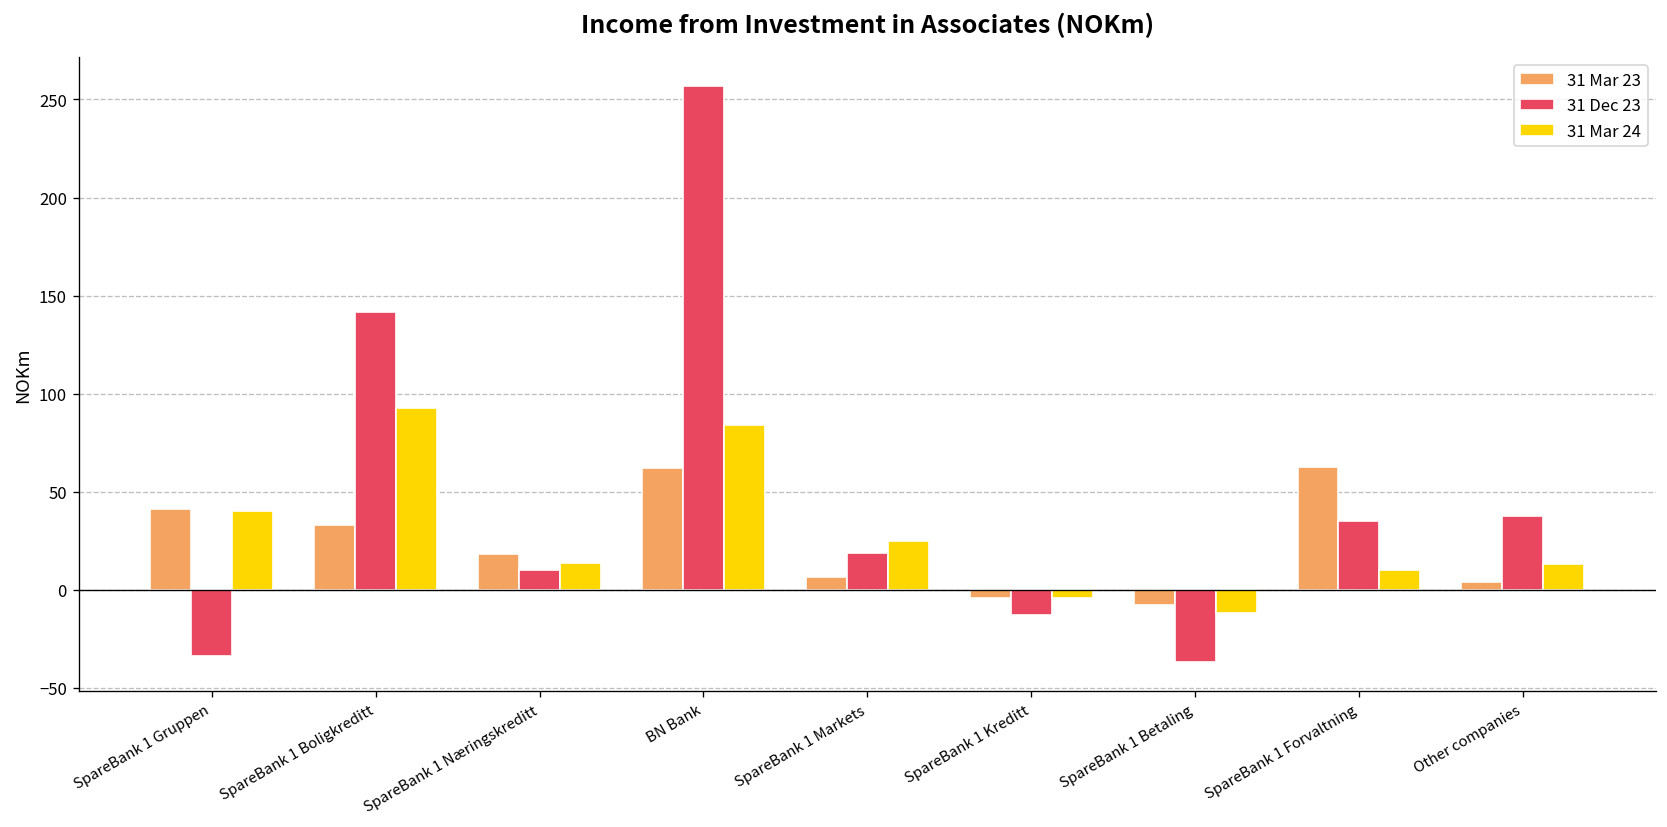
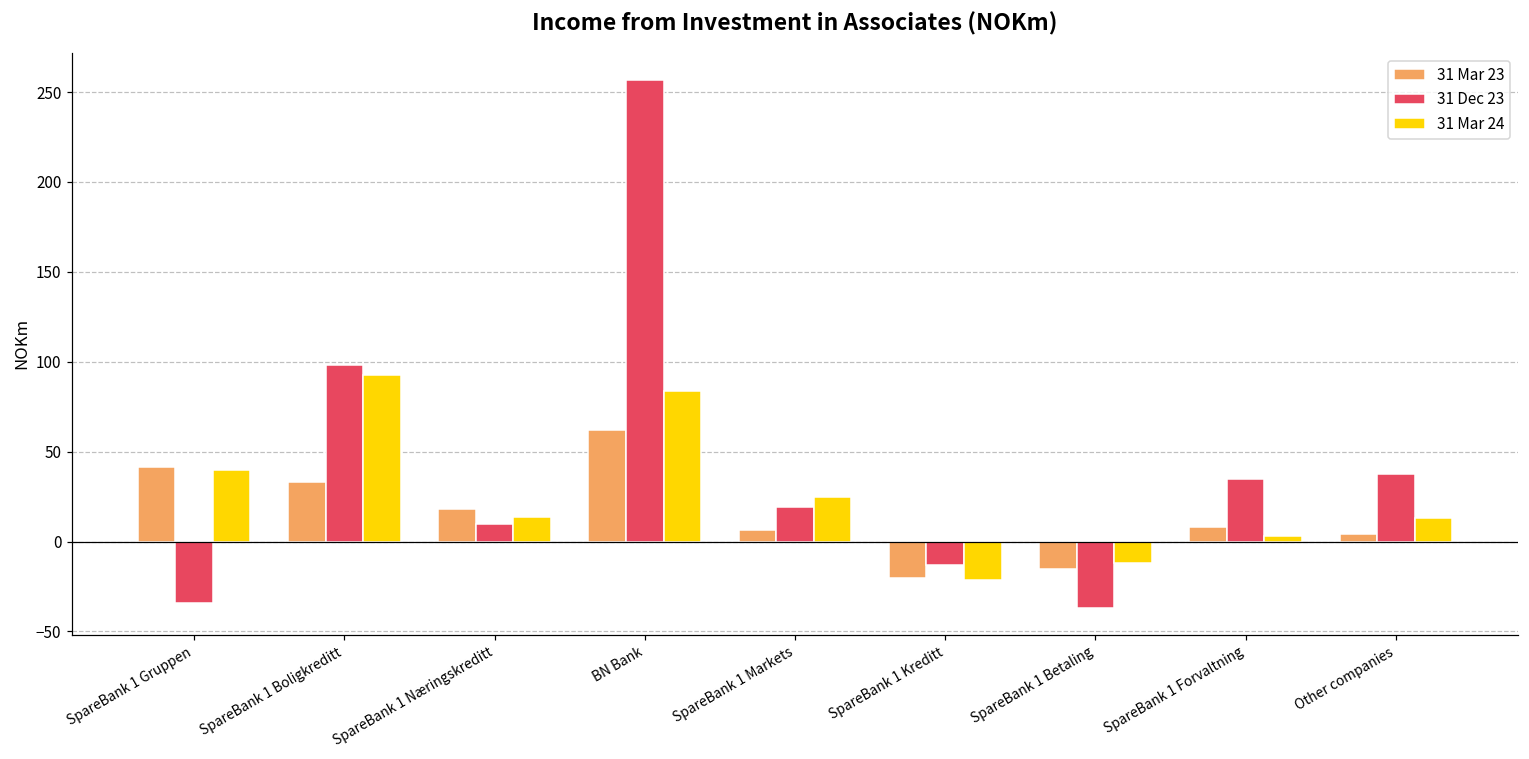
  {
    "31 Mar 23": {
      "SpareBank 1 Gruppen": 41,
      "SpareBank 1 Boligkreditt": 33,
      "SpareBank 1 Næringskreditt": 18,
      "BN Bank": 62,
      "SpareBank 1 Markets": 7,
-     "SpareBank 1 Kreditt": -4,
-     "SpareBank 1 Betaling": -8,
-     "SpareBank 1 Forvaltning": 63,
+     "SpareBank 1 Kreditt": -20,
+     "SpareBank 1 Betaling": -15,
+     "SpareBank 1 Forvaltning": 8,
      "Other companies": 4
    },
    "31 Dec 23": {
      "SpareBank 1 Gruppen": -34,
-     "SpareBank 1 Boligkreditt": 141,
+     "SpareBank 1 Boligkreditt": 98,
      "SpareBank 1 Næringskreditt": 10,
      "BN Bank": 257,
      "SpareBank 1 Markets": 19,
      "SpareBank 1 Kreditt": -13,
      "SpareBank 1 Betaling": -37,
      "SpareBank 1 Forvaltning": 35,
      "Other companies": 38
    },
    "31 Mar 24": {
      "SpareBank 1 Gruppen": 40,
      "SpareBank 1 Boligkreditt": 93,
      "SpareBank 1 Næringskreditt": 14,
      "BN Bank": 84,
      "SpareBank 1 Markets": 25,
-     "SpareBank 1 Kreditt": -4,
+     "SpareBank 1 Kreditt": -21,
      "SpareBank 1 Betaling": -12,
-     "SpareBank 1 Forvaltning": 10,
+     "SpareBank 1 Forvaltning": 3,
      "Other companies": 13
    }
  }
